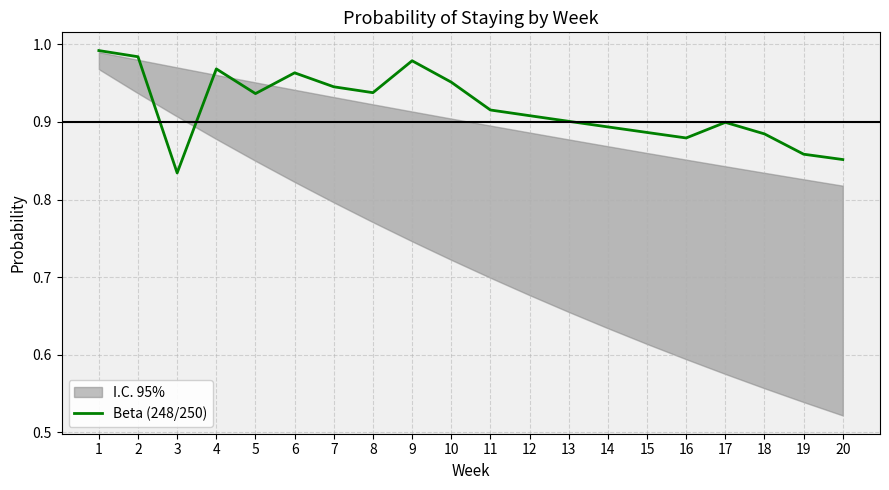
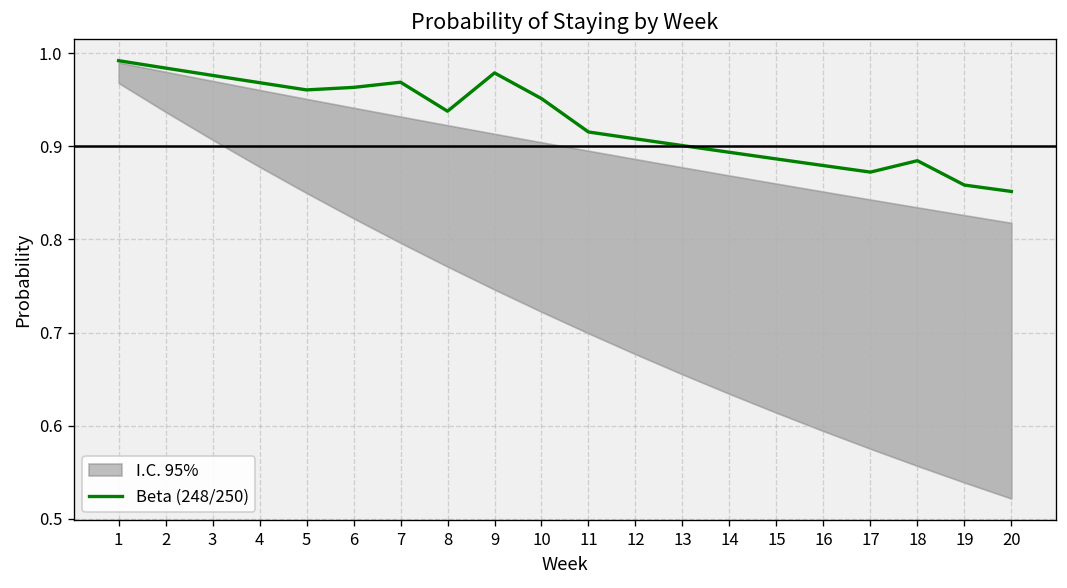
  {
    "Beta (248/250)": {
      "2": 0.98,
-     "3": 0.83,
+     "3": 0.98,
      "4": 0.97,
-     "5": 0.94,
+     "5": 0.96,
      "6": 0.96,
-     "7": 0.95,
+     "7": 0.97,
      "8": 0.94,
      "9": 0.98,
      "10": 0.95,
      "11": 0.92,
      "12": 0.91,
      "13": 0.90,
      "14": 0.89,
      "15": 0.89,
      "16": 0.88,
-     "17": 0.90,
+     "17": 0.87,
      "18": 0.88,
      "19": 0.86,
      "20": 0.85
    }
  }
